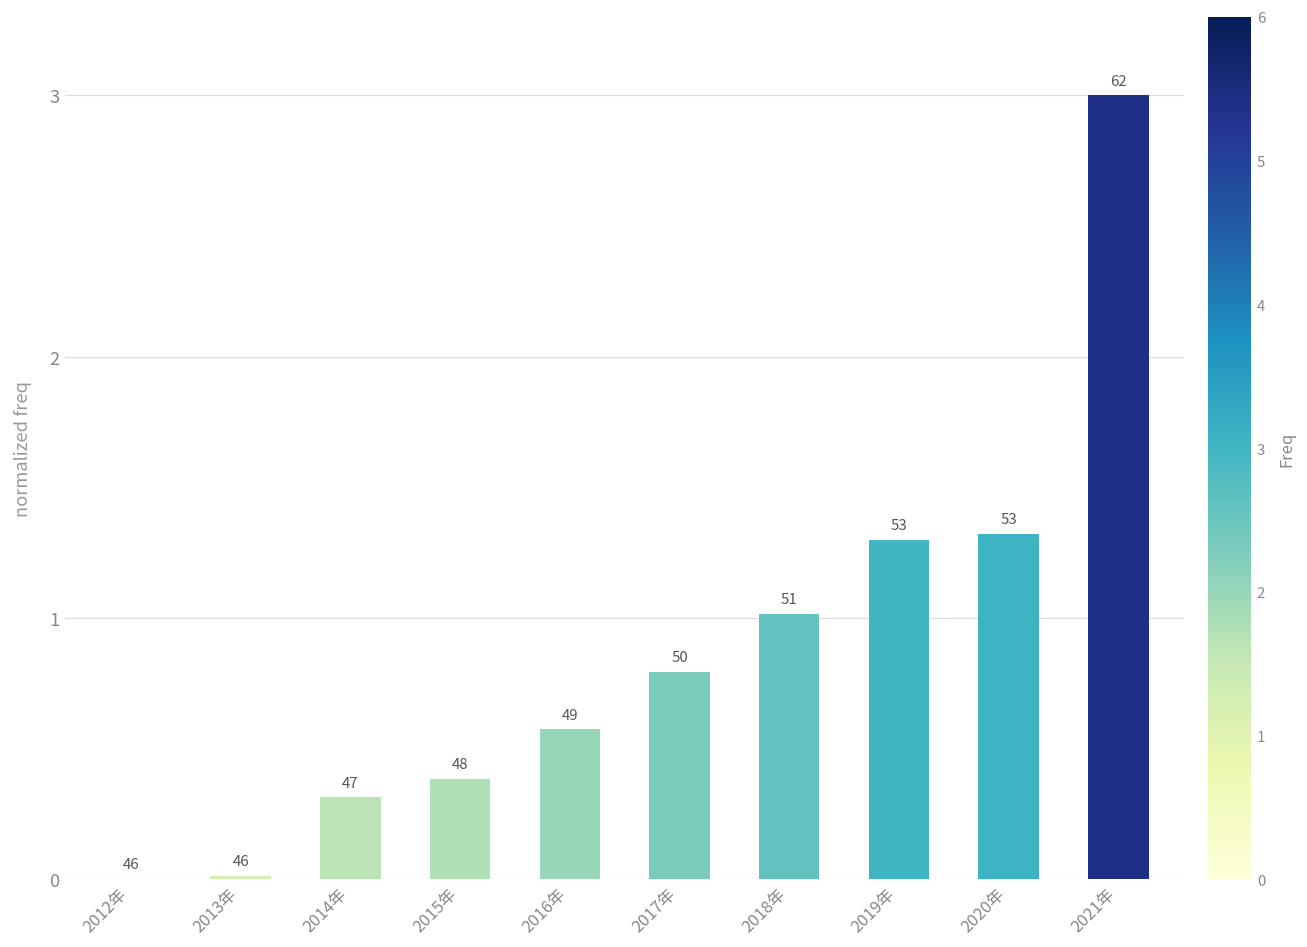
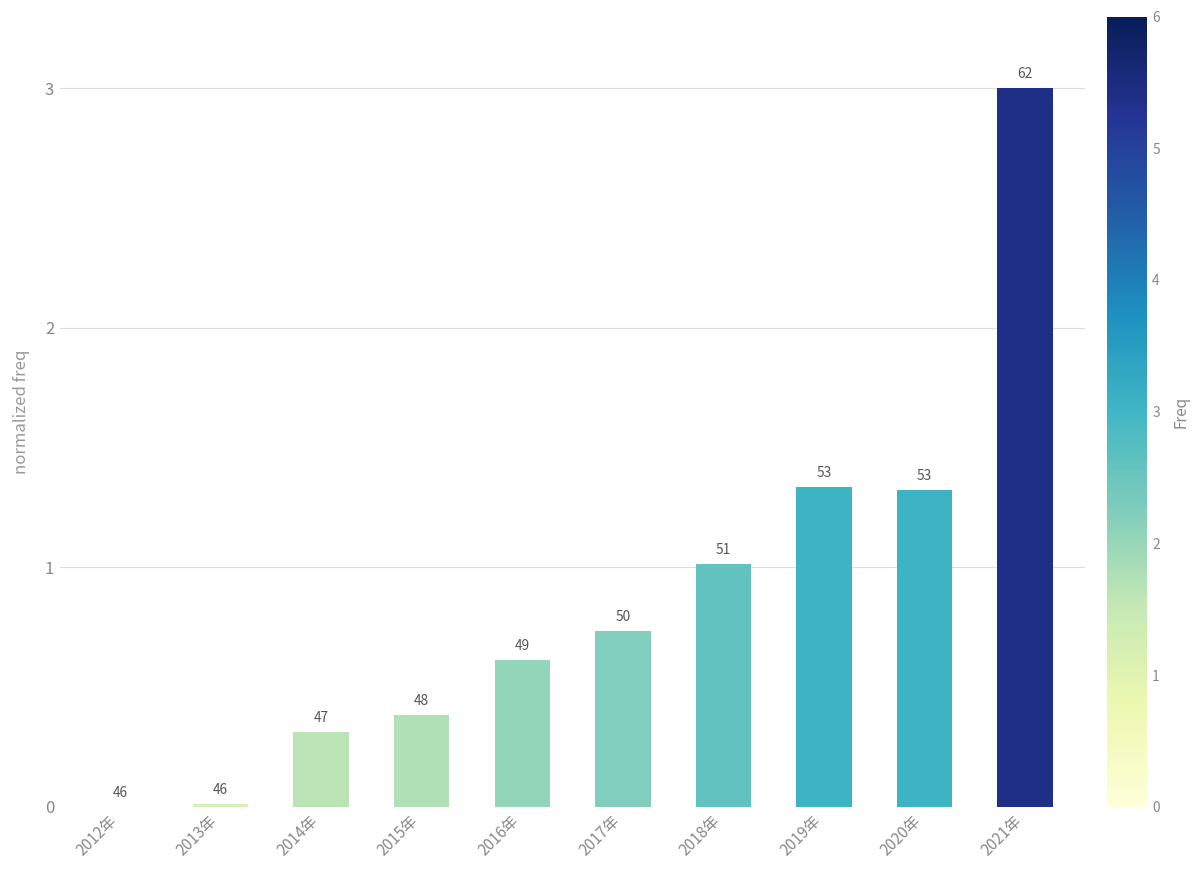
  {
-   "2016年": 0.57,
-   "2017年": 0.79,
-   "2019年": 1.30
+   "2016年": 0.61,
+   "2017年": 0.74,
+   "2019年": 1.33
  }
